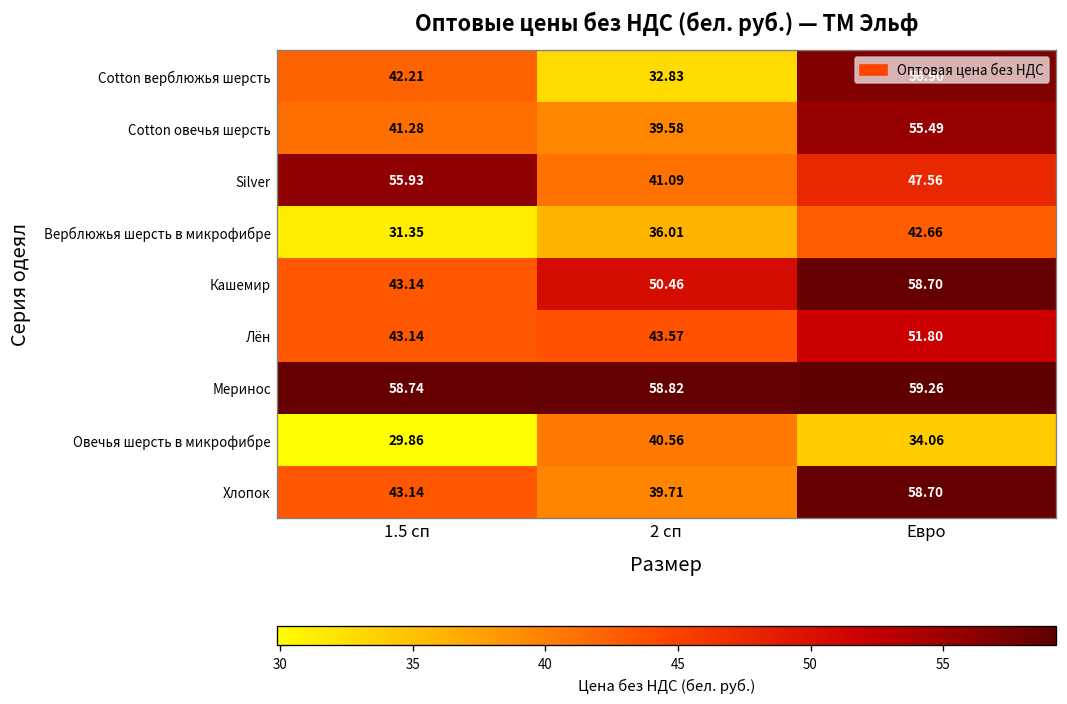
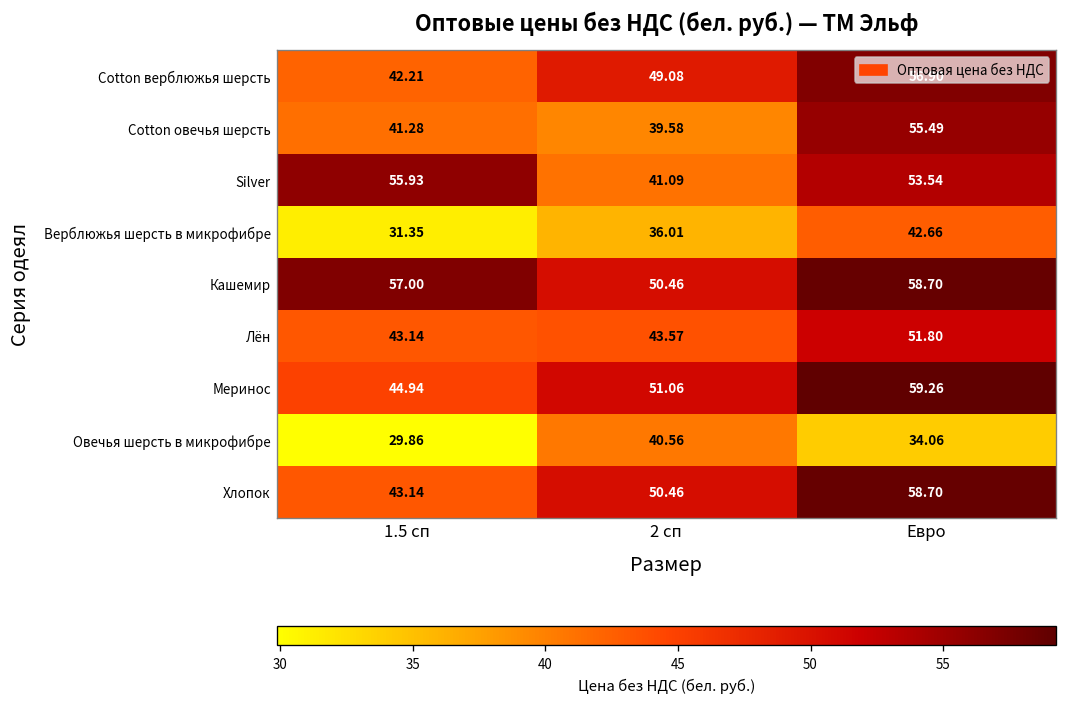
  {
    "Cotton верблюжья шерсть": {
      "1.5 сп": 42.21,
-     "2 сп": 32.83
+     "2 сп": 49.08
    },
    "Cotton овечья шерсть": {
      "1.5 сп": 41.28,
      "2 сп": 39.58,
      "Евро": 55.49
    },
    "Silver": {
      "1.5 сп": 55.93,
      "2 сп": 41.09,
-     "Евро": 47.56
+     "Евро": 53.54
    },
    "Верблюжья шерсть в микрофибре": {
      "1.5 сп": 31.35,
      "2 сп": 36.01,
      "Евро": 42.66
    },
    "Кашемир": {
-     "1.5 сп": 43.14,
+     "1.5 сп": 57.00,
      "2 сп": 50.46,
      "Евро": 58.70
    },
    "Лён": {
      "1.5 сп": 43.14,
      "2 сп": 43.57,
      "Евро": 51.80
    },
    "Меринос": {
-     "1.5 сп": 58.74,
-     "2 сп": 58.82,
+     "1.5 сп": 44.94,
+     "2 сп": 51.06,
      "Евро": 59.26
    },
    "Овечья шерсть в микрофибре": {
      "1.5 сп": 29.86,
      "2 сп": 40.56,
      "Евро": 34.06
    },
    "Хлопок": {
      "1.5 сп": 43.14,
-     "2 сп": 39.71,
+     "2 сп": 50.46,
      "Евро": 58.70
    }
  }
